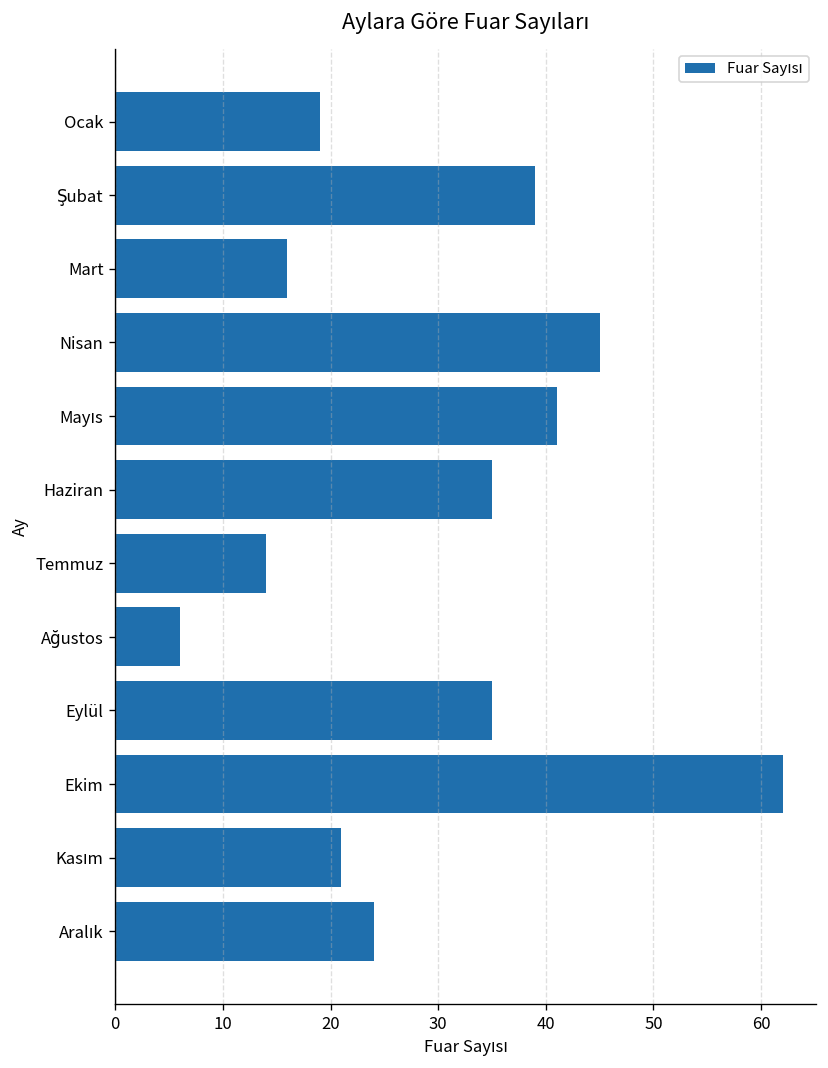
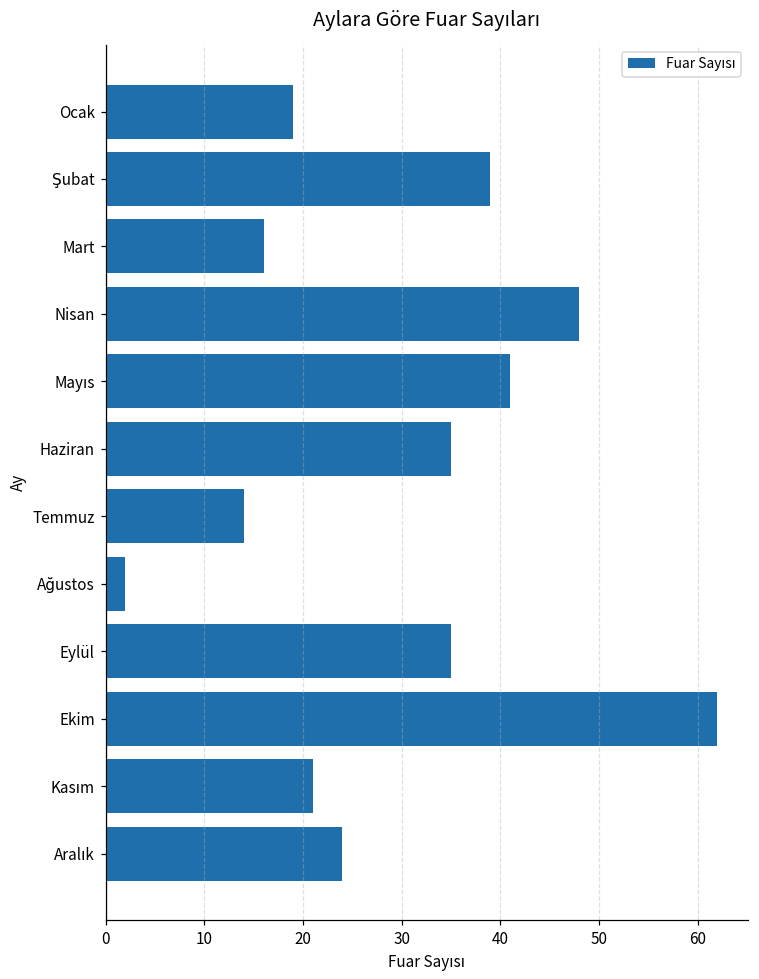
  {
    "Ocak": 19,
    "Şubat": 39,
    "Mart": 16,
-   "Nisan": 45,
+   "Nisan": 48,
    "Mayıs": 41,
    "Haziran": 35,
    "Temmuz": 14,
-   "Ağustos": 6,
+   "Ağustos": 2,
    "Eylül": 35,
    "Ekim": 62,
    "Kasım": 21,
    "Aralık": 24
  }
